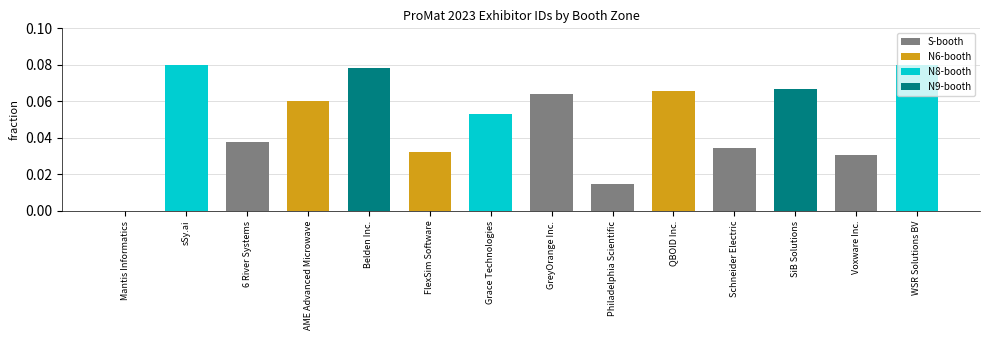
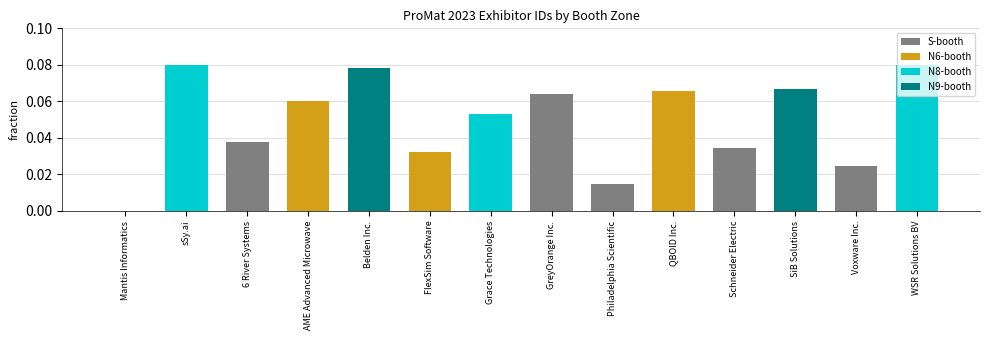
  {
    "Mantis Informatics": 0.000,
    "sSy.ai": 0.080,
    "6 River Systems": 0.038,
    "AME Advanced Microwave": 0.060,
    "Belden Inc.": 0.078,
    "FlexSim Software": 0.032,
    "Grace Technologies": 0.053,
    "GreyOrange Inc.": 0.064,
    "Philadelphia Scientific": 0.015,
    "QBOID Inc.": 0.066,
    "Schneider Electric": 0.034,
    "SiB Solutions": 0.067,
-   "Voxware Inc.": 0.030
+   "Voxware Inc.": 0.024
  }
